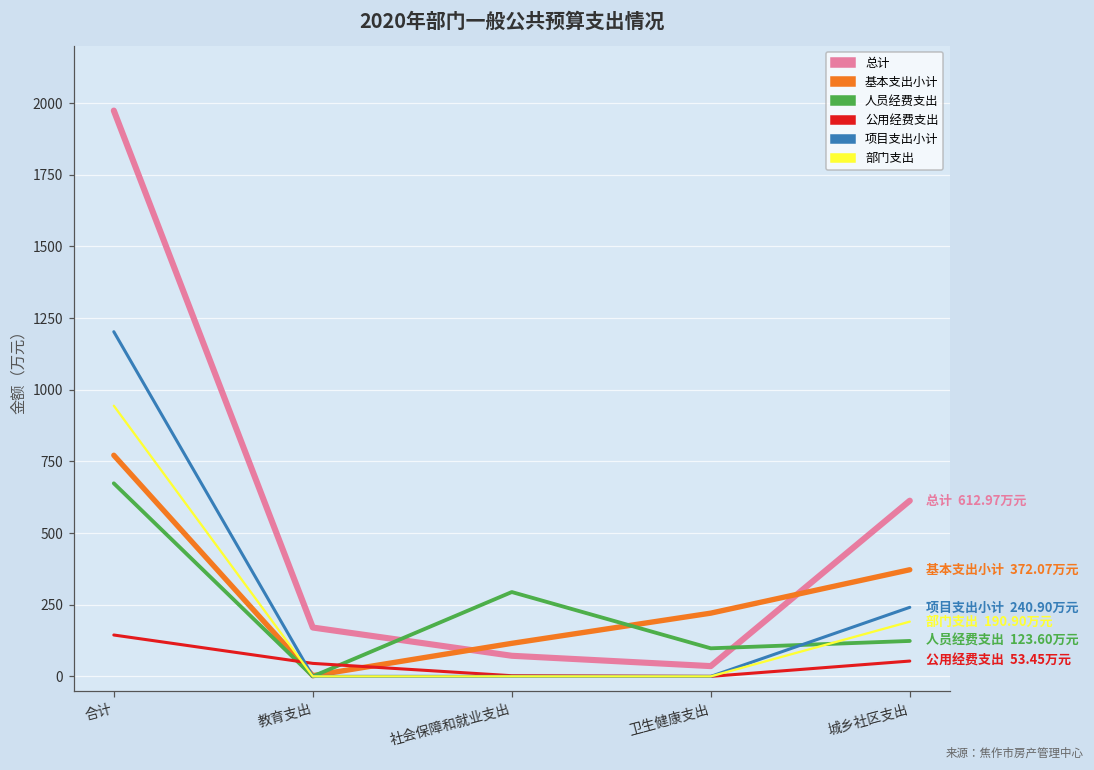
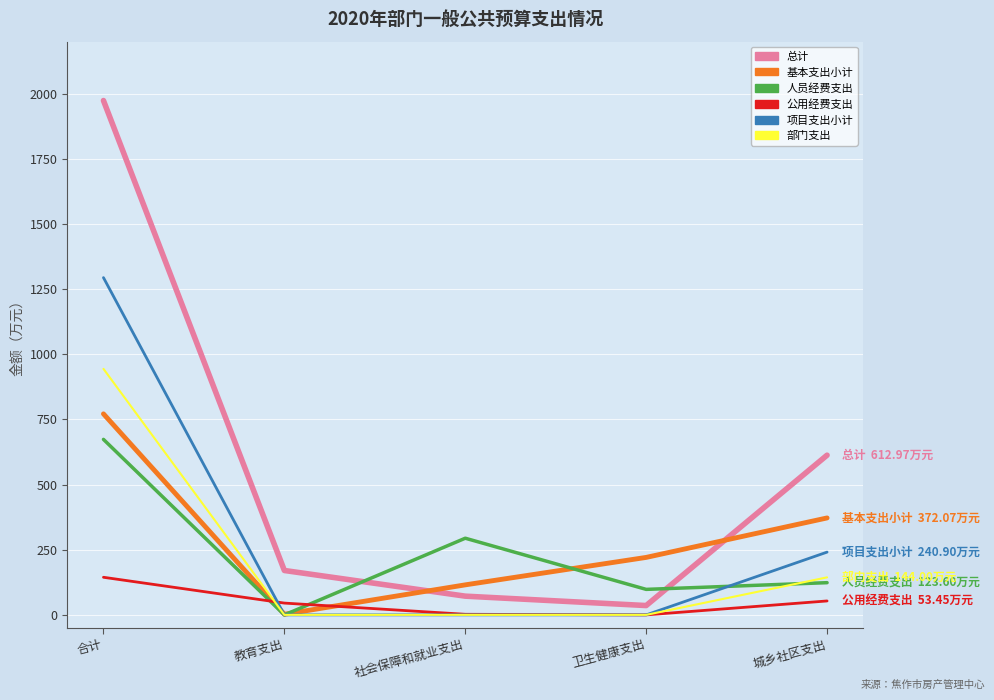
  {
    "总计": {
      "城乡社区支出": 612.97
    },
    "基本支出小计": {
      "城乡社区支出": 372.07
    },
    "人员经费支出": {
      "合计": 670,
      "社会保障和就业支出": 290,
      "卫生健康支出": 100
    },
    "公用经费支出": {
      "城乡社区支出": 53.45
    },
    "项目支出小计": {
-     "合计": 1200
+     "合计": 1290
    },
    "部门支出": {
-     "城乡社区支出": 190.90
+     "城乡社区支出": 144.00
    }
  }
